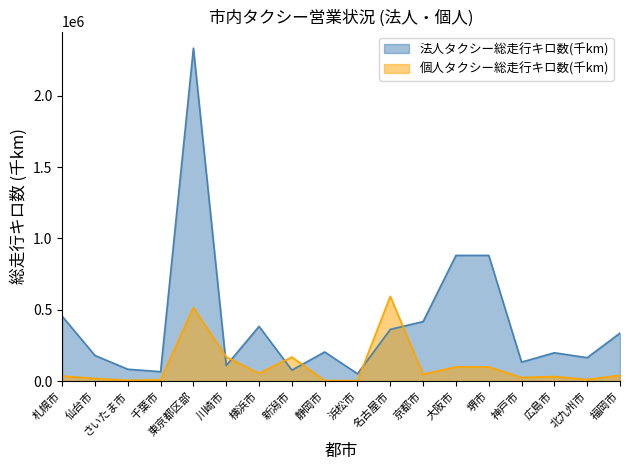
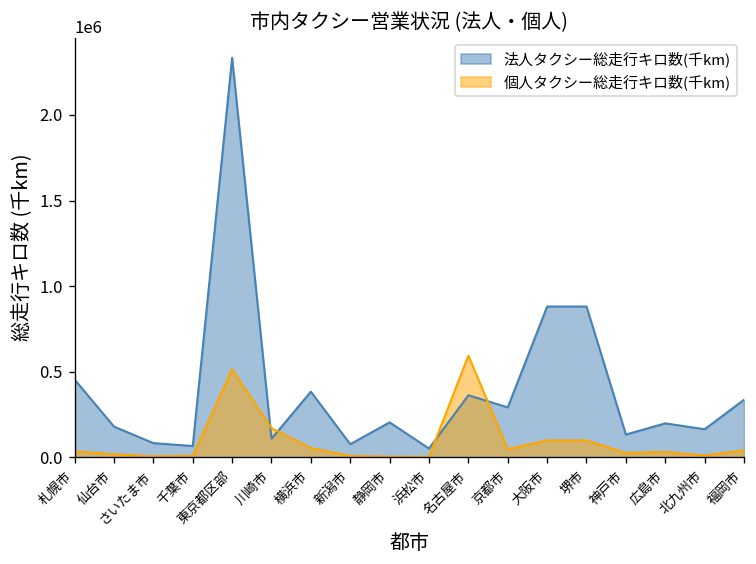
  {
    "法人タクシー総走行キロ数(千km)": {
      "札幌市": 450000,
      "仙台市": 180000,
      "さいたま市": 80000,
      "千葉市": 70000,
      "東京都区部": 2330000,
      "川崎市": 110000,
      "横浜市": 380000,
      "新潟市": 80000,
      "静岡市": 200000,
      "浜松市": 50000,
      "名古屋市": 360000,
-     "京都市": 420000,
+     "京都市": 290000,
      "大阪市": 880000,
      "堺市": 880000,
      "神戸市": 130000,
      "広島市": 200000,
      "北九州市": 160000,
      "福岡市": 340000
    },
    "個人タクシー総走行キロ数(千km)": {
      "札幌市": 40000,
      "仙台市": 20000,
      "さいたま市": 10000,
      "千葉市": 10000,
      "東京都区部": 520000,
      "川崎市": 170000,
      "横浜市": 50000,
-     "新潟市": 170000,
+     "新潟市": 10000,
      "静岡市": 0,
      "浜松市": 0,
      "名古屋市": 590000,
      "京都市": 50000,
      "大阪市": 100000,
      "堺市": 100000,
      "神戸市": 30000,
      "広島市": 30000,
      "北九州市": 10000,
      "福岡市": 40000
    }
  }
